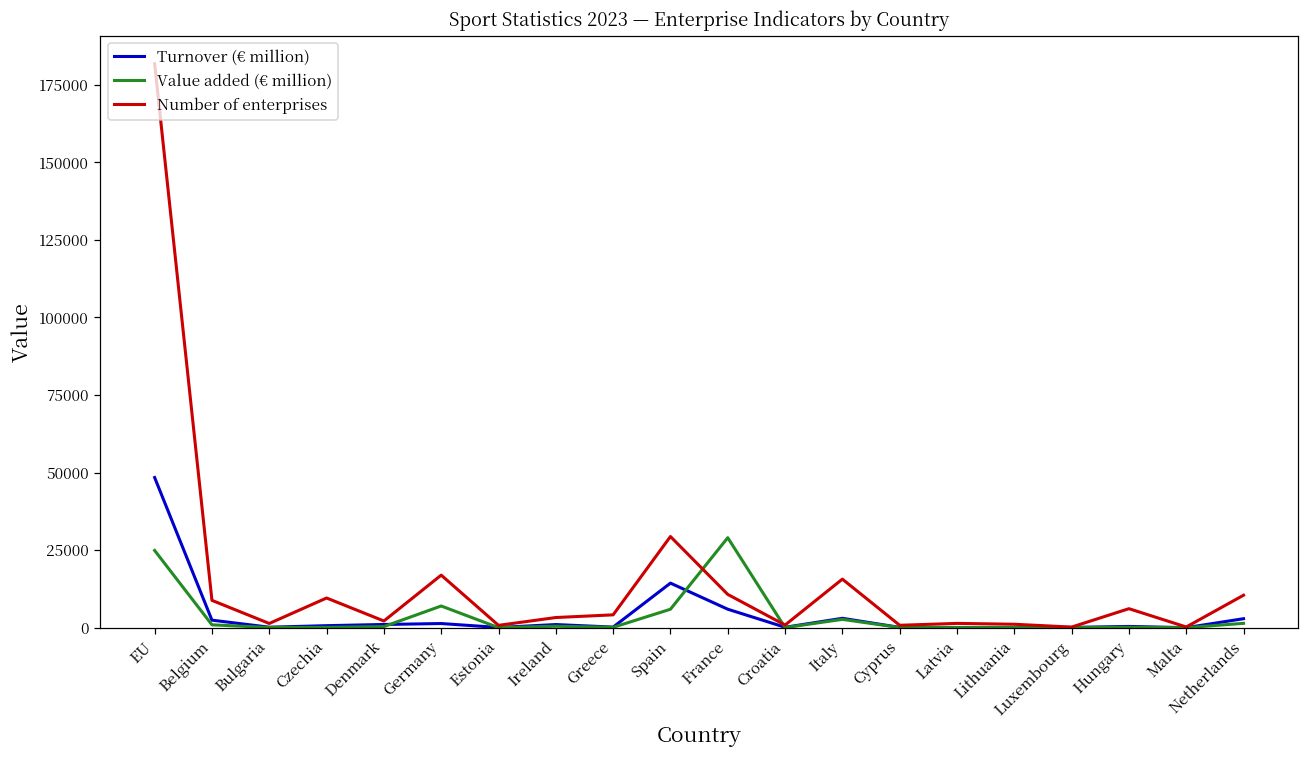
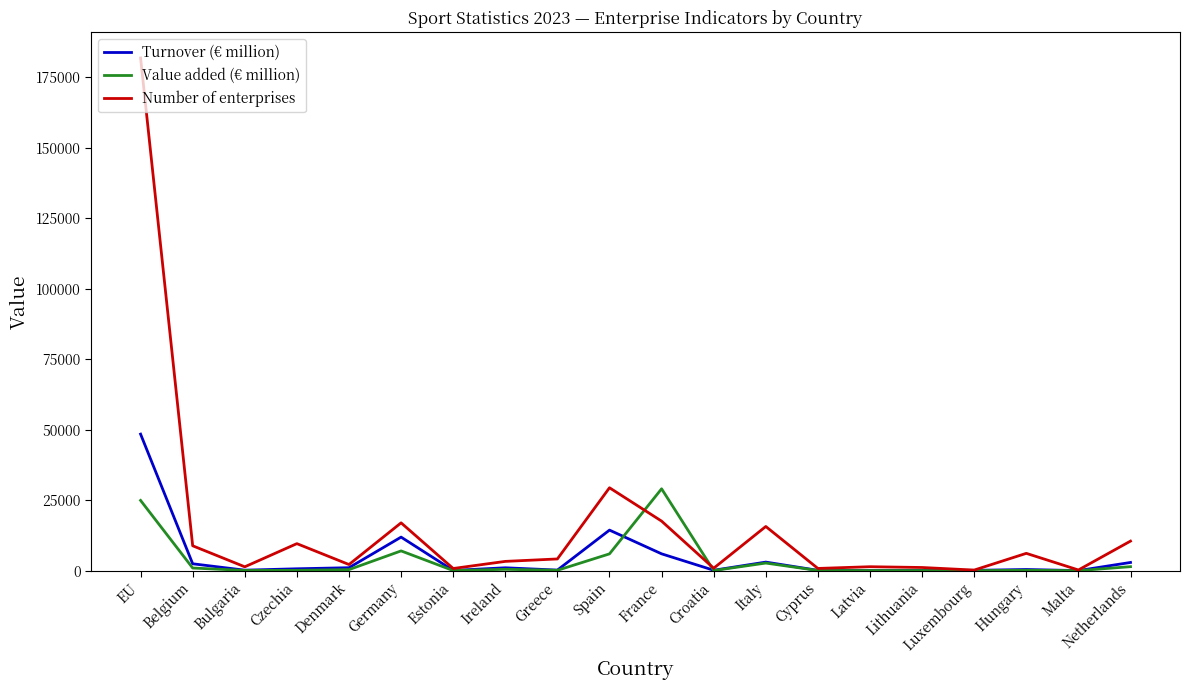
  {
    "Turnover (€ million)": {
      "EU": 48000,
      "Belgium": 2000,
-     "Germany": 1000,
+     "Germany": 12000,
      "Spain": 14000,
      "France": 6000,
      "Netherlands": 3000
    },
    "Value added (€ million)": {
      "EU": 25000,
      "Belgium": 1000,
      "Germany": 7000,
      "Spain": 6000,
      "France": 29000,
      "Netherlands": 1000
    },
    "Number of enterprises": {
      "Belgium": 9000,
      "Bulgaria": 1000,
      "Czechia": 10000,
      "Denmark": 2000,
      "Germany": 17000,
      "Ireland": 3000,
      "Greece": 4000,
      "Spain": 29000,
-     "France": 11000,
+     "France": 18000,
      "Italy": 16000,
      "Latvia": 1000,
      "Lithuania": 1000,
      "Hungary": 6000,
      "Netherlands": 10000
    }
  }
